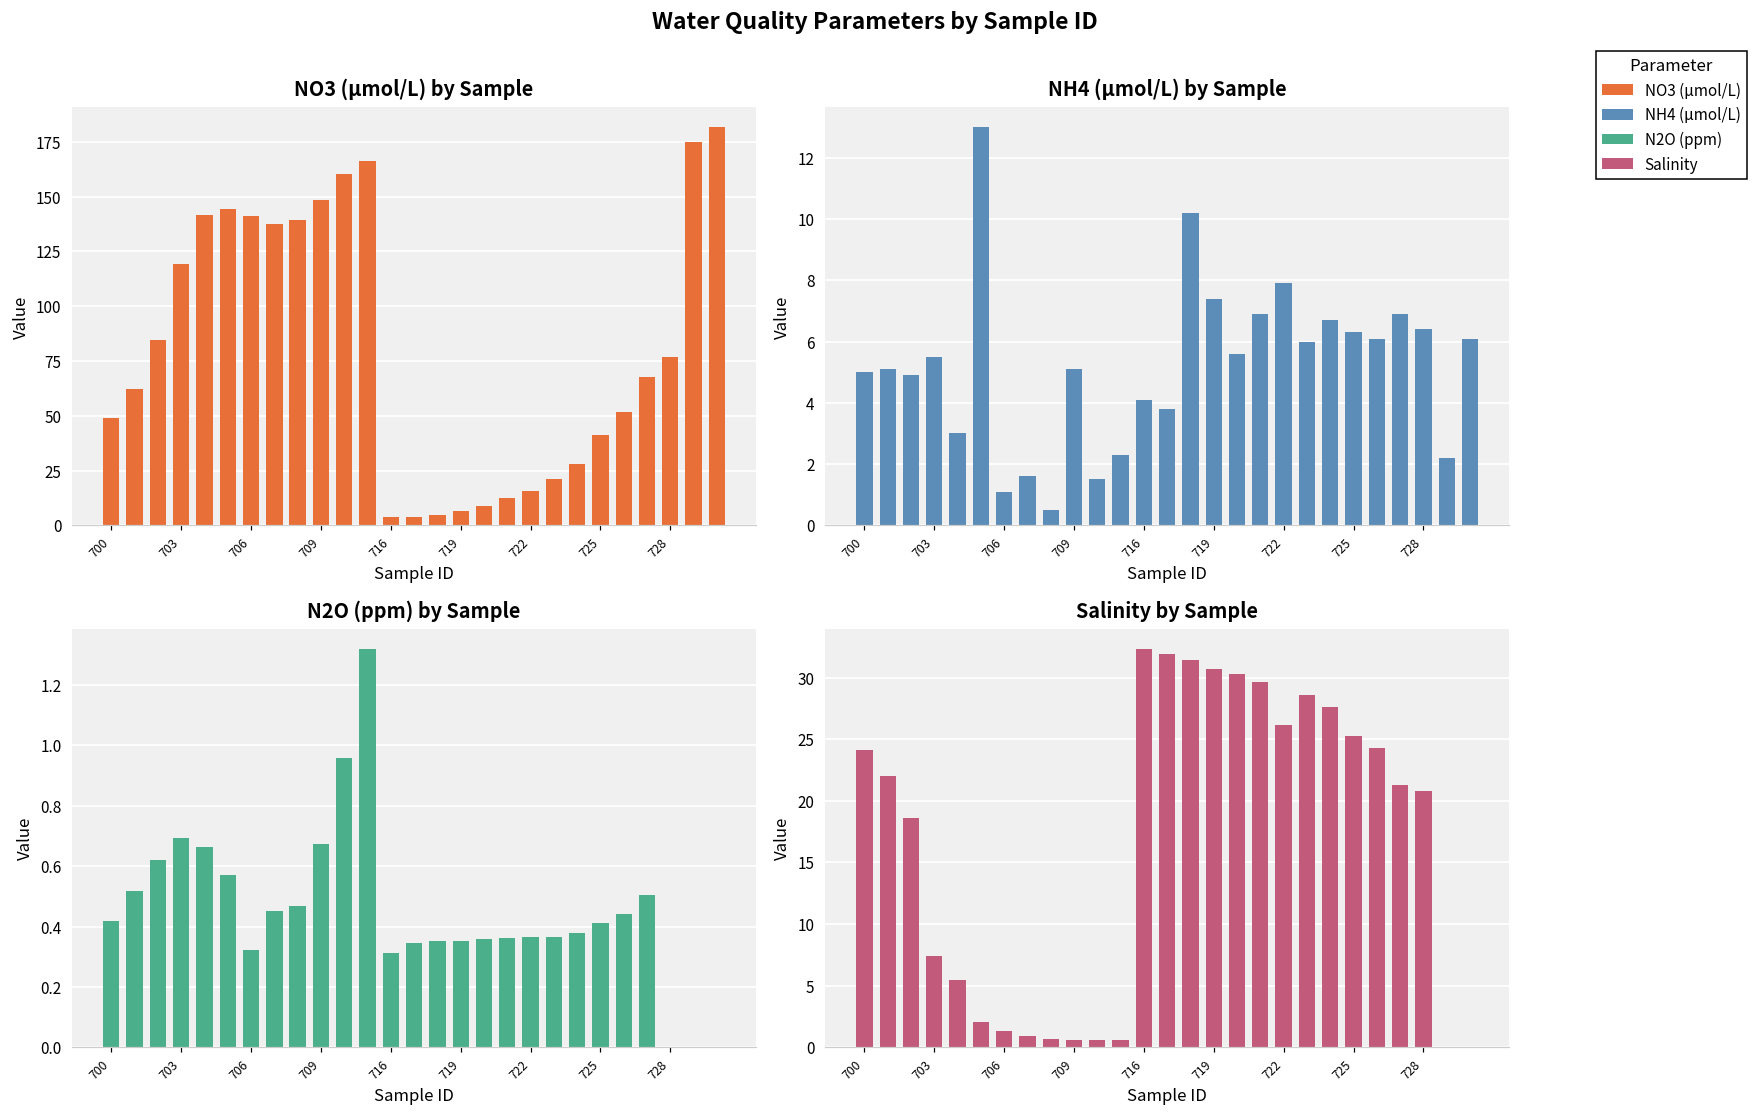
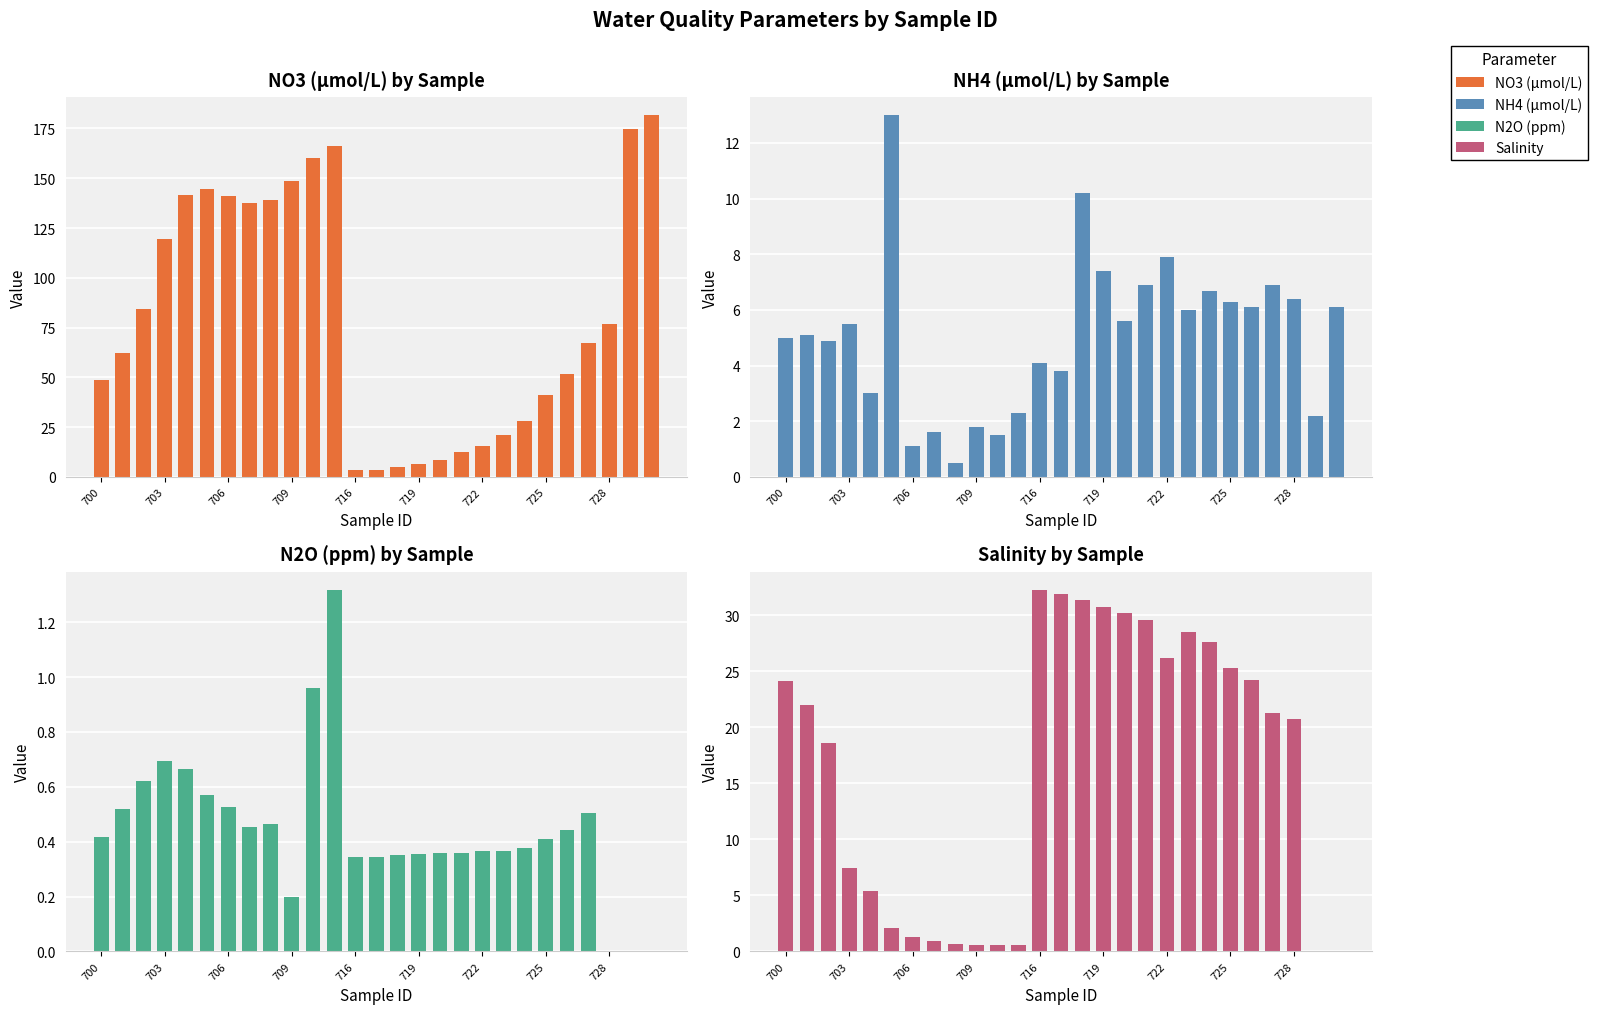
  {
    "NO3 (µmol/L) by Sample": {
      "700": 49,
      "703": 120,
      "706": 141,
      "709": 149,
      "716": 4,
      "719": 7,
      "722": 16,
      "725": 41,
      "728": 77
    },
    "NH4 (µmol/L) by Sample": {
      "700": 5.0,
      "703": 5.5,
      "706": 1.1,
-     "709": 5.1,
+     "709": 1.8,
      "716": 4.1,
      "719": 7.4,
      "722": 7.9,
      "725": 6.3,
      "728": 6.4
    },
    "N2O (ppm) by Sample": {
      "700": 0.42,
      "703": 0.69,
-     "706": 0.32,
-     "709": 0.67,
-     "716": 0.31,
+     "706": 0.53,
+     "709": 0.20,
+     "716": 0.34,
      "719": 0.35,
      "722": 0.37,
      "725": 0.41,
      "728": 0.00
    },
    "Salinity by Sample": {
      "700": 24.1,
      "703": 7.4,
      "706": 1.3,
      "709": 0.6,
      "716": 32.3,
      "719": 30.7,
      "722": 26.2,
      "725": 25.3,
      "728": 20.8
    }
  }
